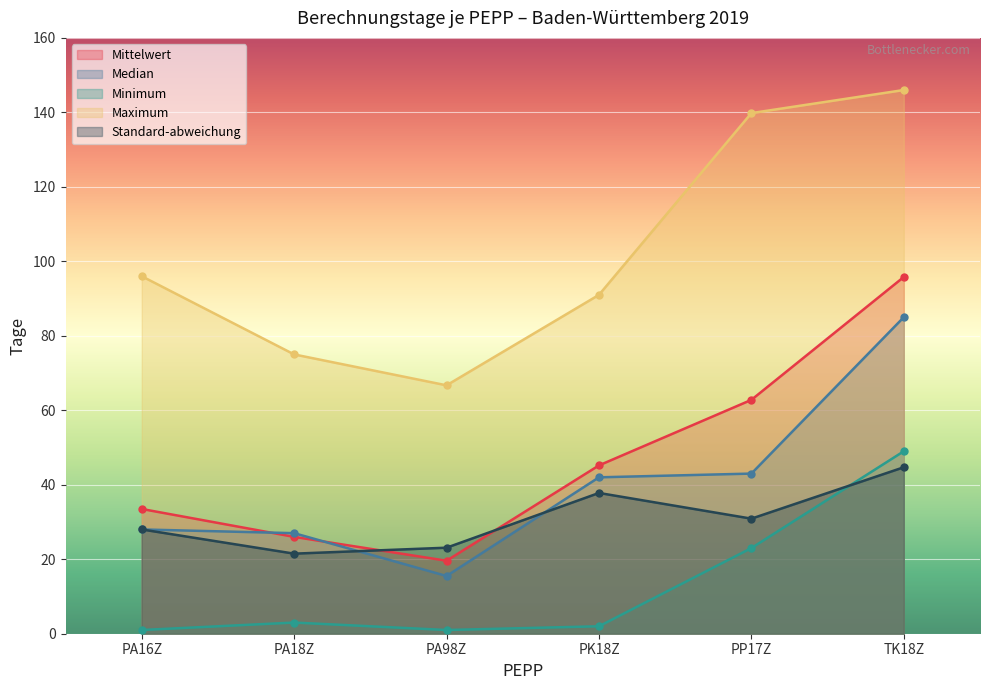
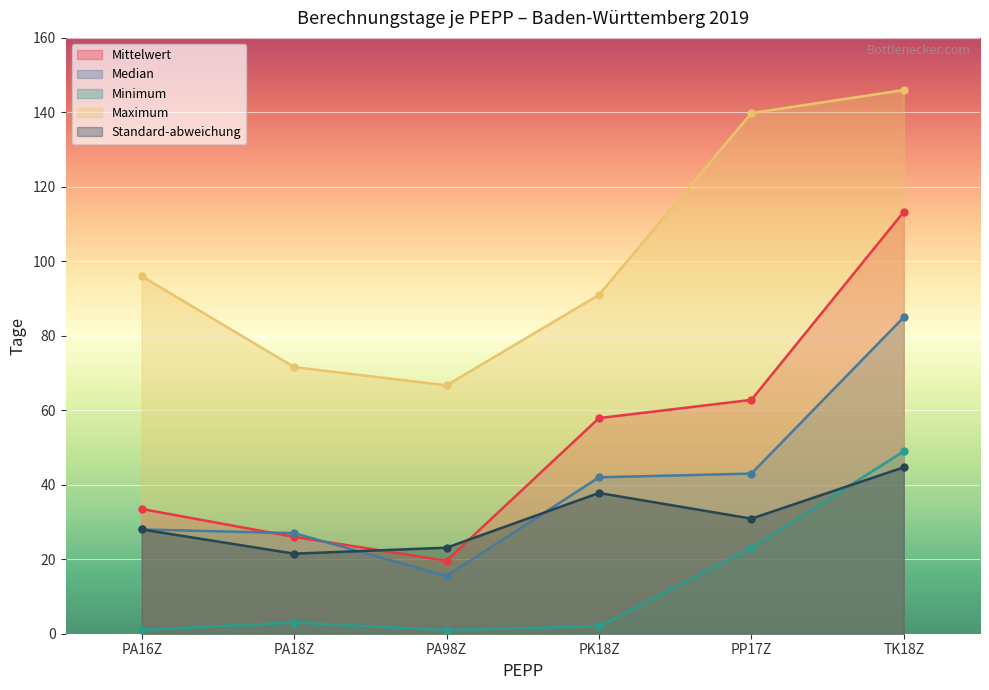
  {
    "Mittelwert": {
      "PA16Z": 34,
      "PA18Z": 26,
      "PA98Z": 20,
-     "PK18Z": 45,
+     "PK18Z": 58,
      "PP17Z": 63,
-     "TK18Z": 96
+     "TK18Z": 113
    },
    "Maximum": {
      "PA16Z": 96,
-     "PA18Z": 75,
+     "PA18Z": 72,
      "PA98Z": 67,
      "PK18Z": 91,
      "PP17Z": 140,
      "TK18Z": 146
    }
  }
